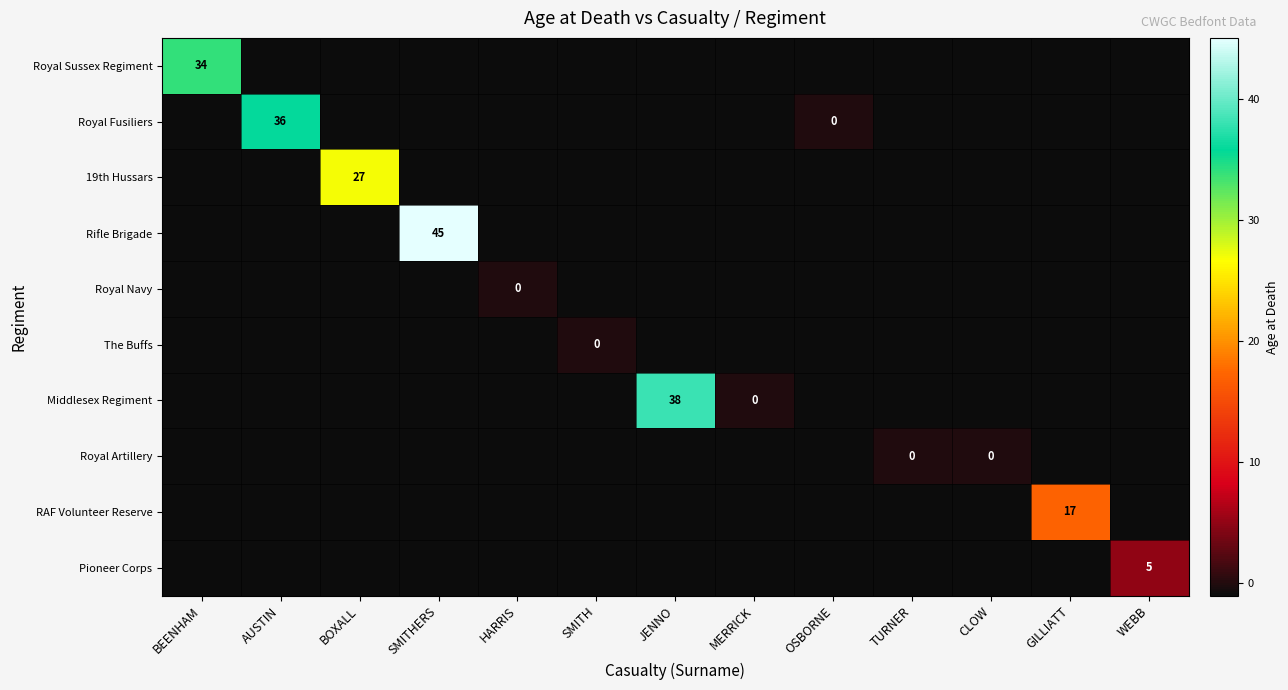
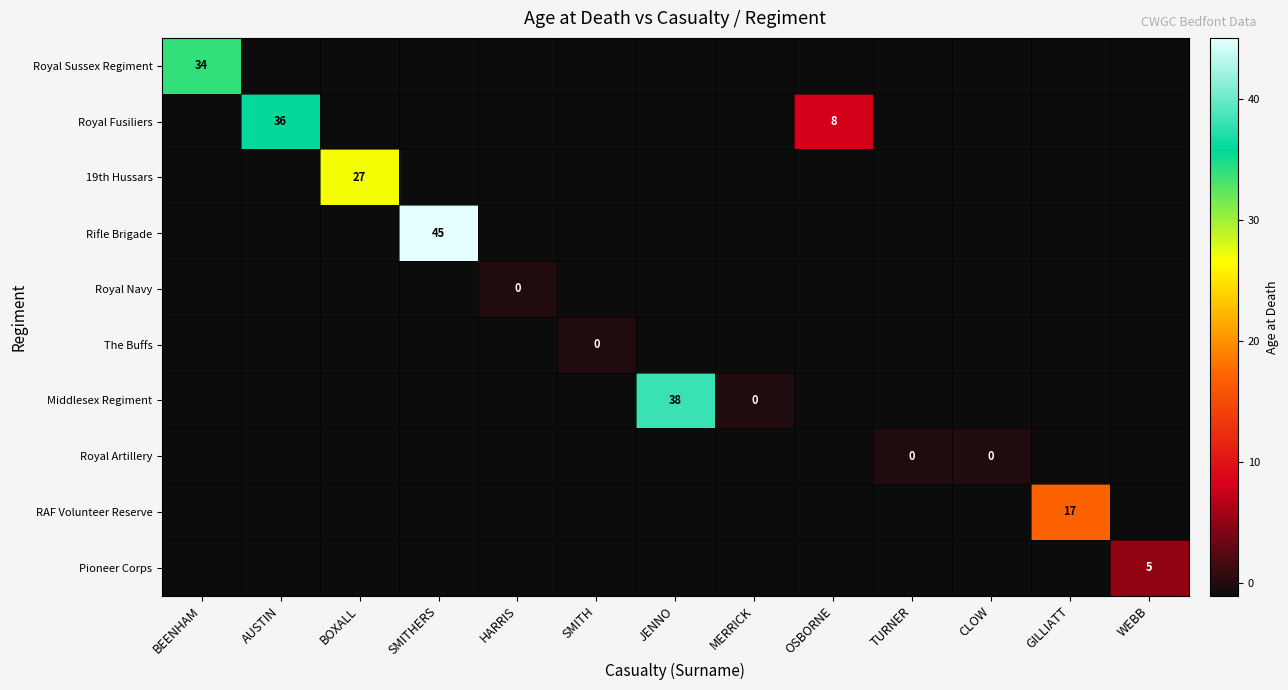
  {
    "Royal Sussex Regiment": {
      "BEENHAM": 34
    },
    "Royal Fusiliers": {
      "AUSTIN": 36,
-     "OSBORNE": 0
+     "OSBORNE": 8
    },
    "19th Hussars": {
      "BOXALL": 27
    },
    "Rifle Brigade": {
      "SMITHERS": 45
    },
    "Royal Navy": {
      "HARRIS": 0
    },
    "The Buffs": {
      "SMITH": 0
    },
    "Middlesex Regiment": {
      "JENNO": 38,
      "MERRICK": 0
    },
    "Royal Artillery": {
      "TURNER": 0,
      "CLOW": 0
    },
    "RAF Volunteer Reserve": {
      "GILLIATT": 17
    },
    "Pioneer Corps": {
      "WEBB": 5
    }
  }
